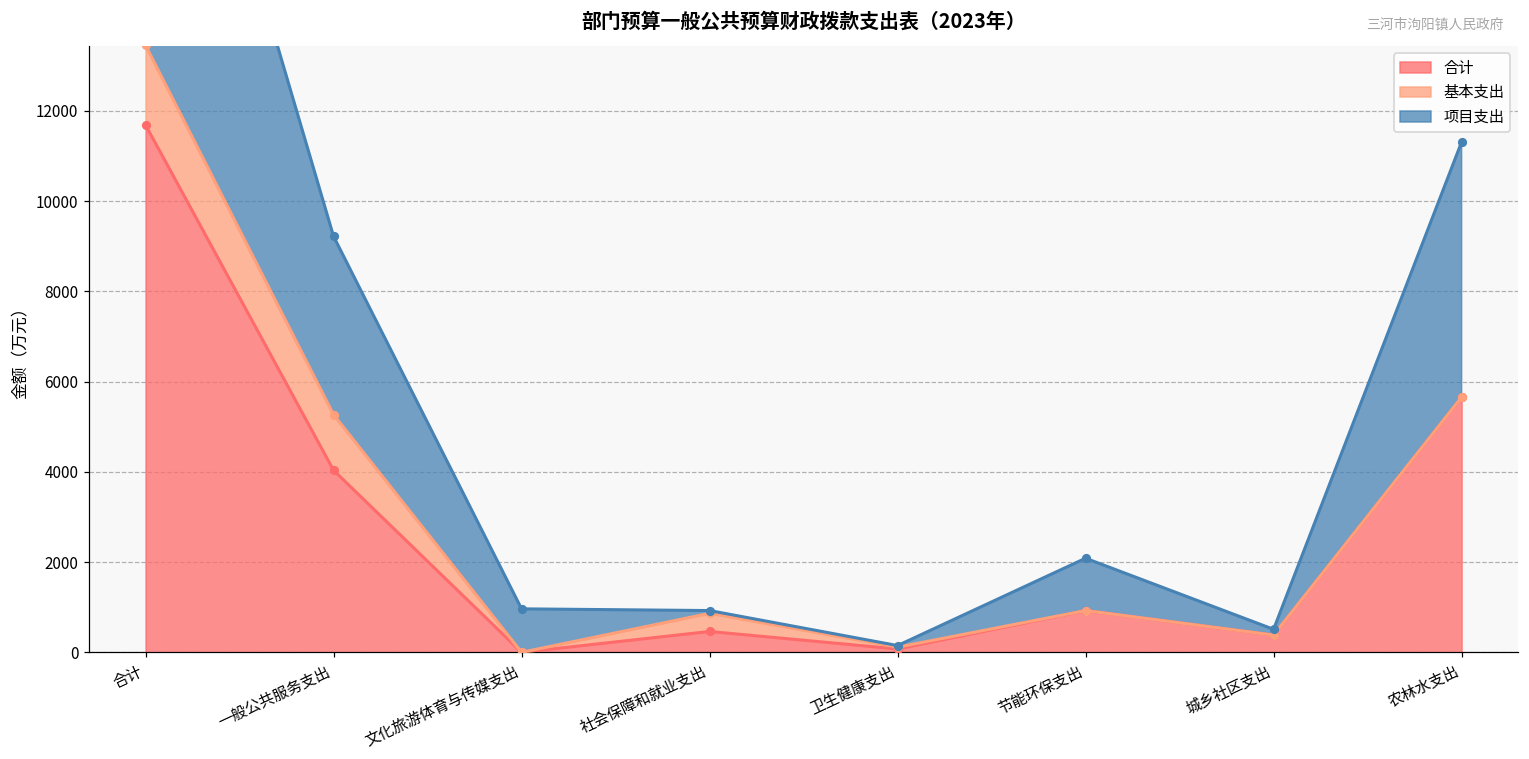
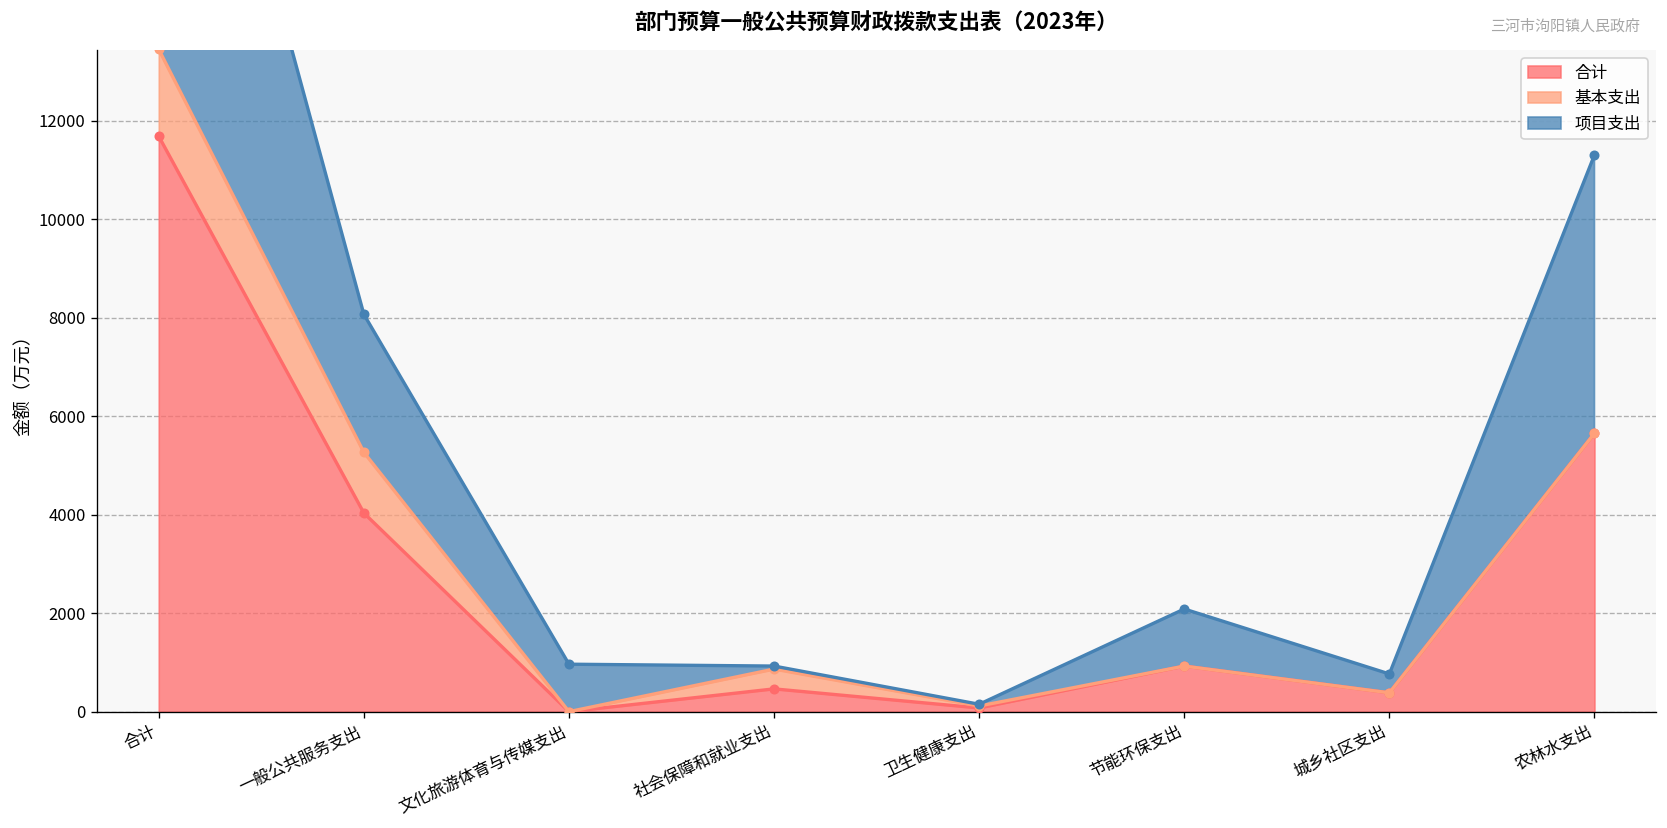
  {
    "项目支出": {
-     "一般公共服务支出": 4000,
+     "一般公共服务支出": 2800,
      "文化旅游体育与传媒支出": 1000,
      "节能环保支出": 1200,
-     "城乡社区支出": 100,
+     "城乡社区支出": 400,
      "农林水支出": 5700
    }
  }
